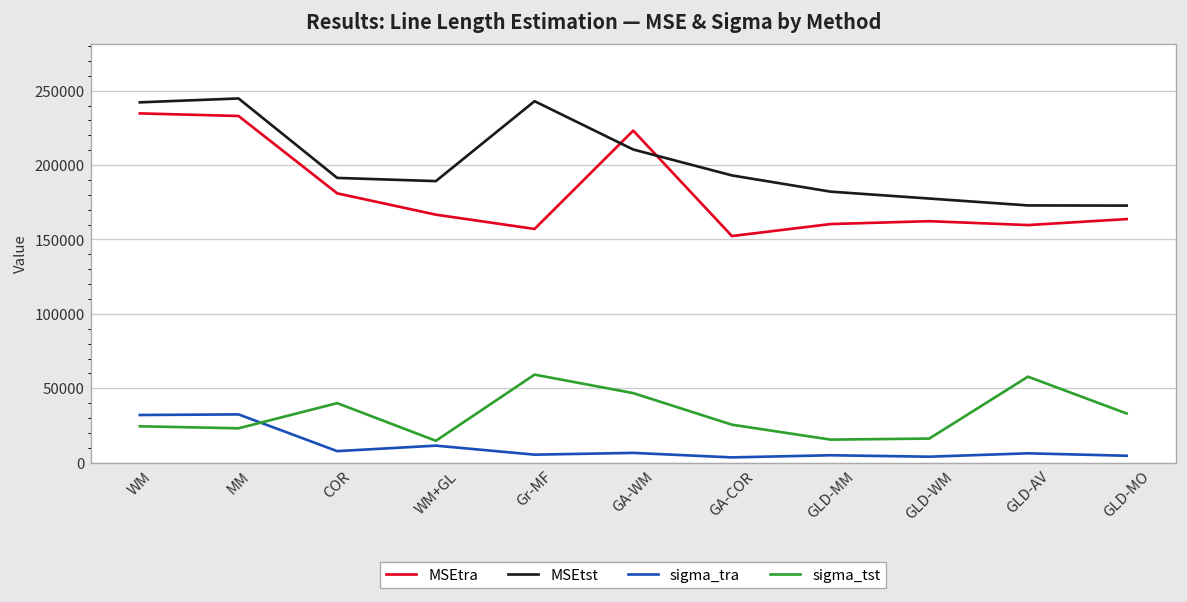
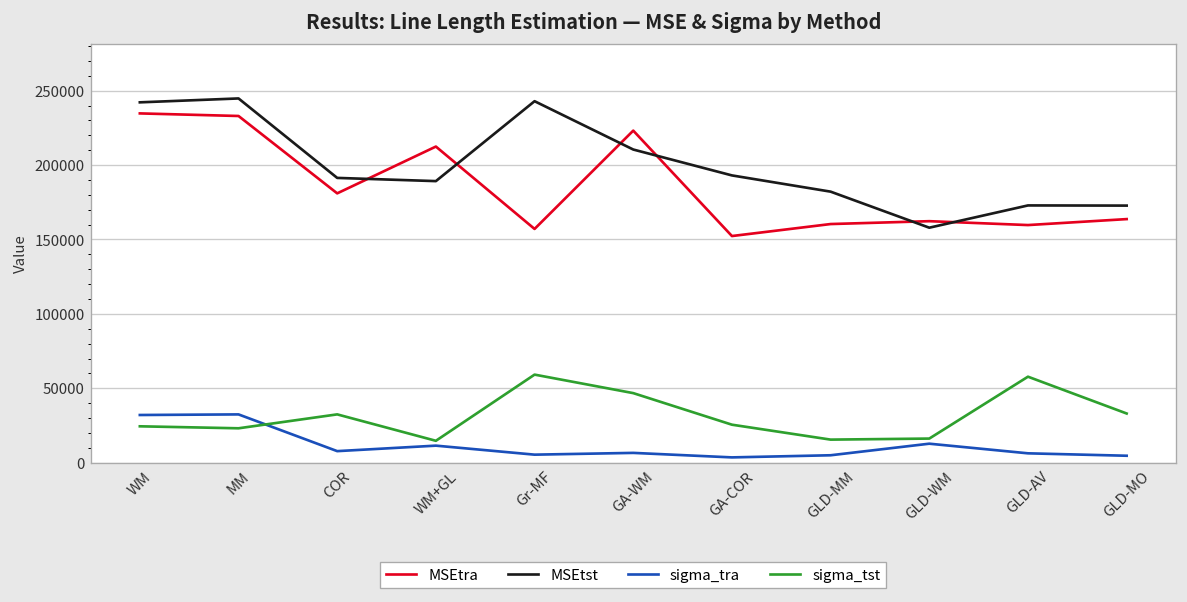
  {
    "MSEtra": {
      "WM": 235000,
      "MM": 233000,
      "COR": 181000,
-     "WM+GL": 167000,
+     "WM+GL": 212000,
      "Gr-MF": 157000,
      "GA-WM": 223000,
      "GA-COR": 152000,
      "GLD-MM": 160000,
      "GLD-WM": 162000,
      "GLD-AV": 160000,
      "GLD-MO": 164000
    },
    "MSEtst": {
      "WM": 242000,
      "MM": 245000,
      "COR": 191000,
      "WM+GL": 189000,
      "Gr-MF": 243000,
      "GA-WM": 210000,
      "GA-COR": 193000,
      "GLD-MM": 182000,
-     "GLD-WM": 178000,
+     "GLD-WM": 158000,
      "GLD-AV": 173000,
      "GLD-MO": 173000
    },
    "sigma_tra": {
      "WM": 32000,
      "MM": 32000,
      "COR": 8000,
      "WM+GL": 11000,
      "Gr-MF": 5000,
      "GA-WM": 7000,
      "GA-COR": 4000,
      "GLD-MM": 5000,
-     "GLD-WM": 4000,
+     "GLD-WM": 13000,
      "GLD-AV": 6000,
      "GLD-MO": 5000
    },
    "sigma_tst": {
      "WM": 24000,
      "MM": 23000,
-     "COR": 40000,
+     "COR": 32000,
      "WM+GL": 15000,
      "Gr-MF": 59000,
      "GA-WM": 47000,
      "GA-COR": 26000,
      "GLD-MM": 16000,
      "GLD-WM": 16000,
      "GLD-AV": 58000,
      "GLD-MO": 33000
    }
  }
